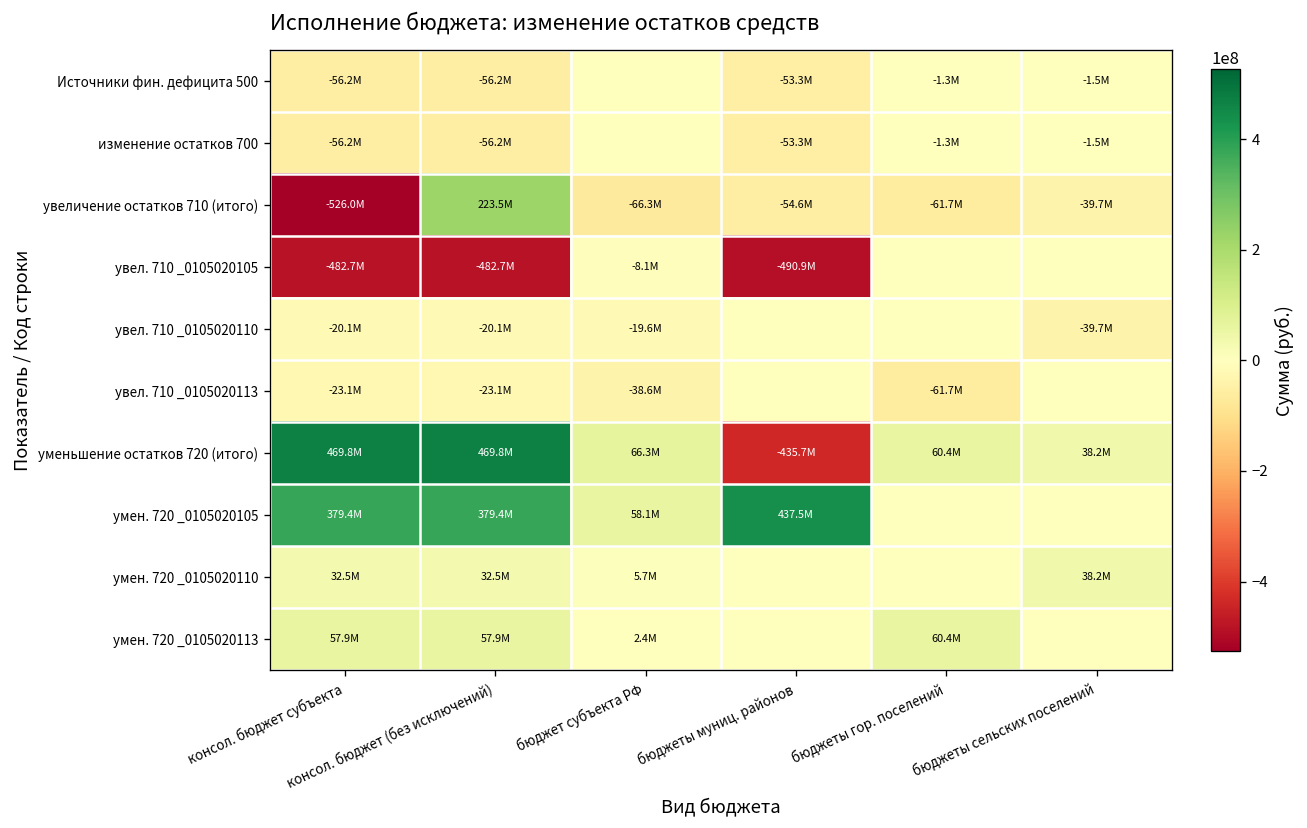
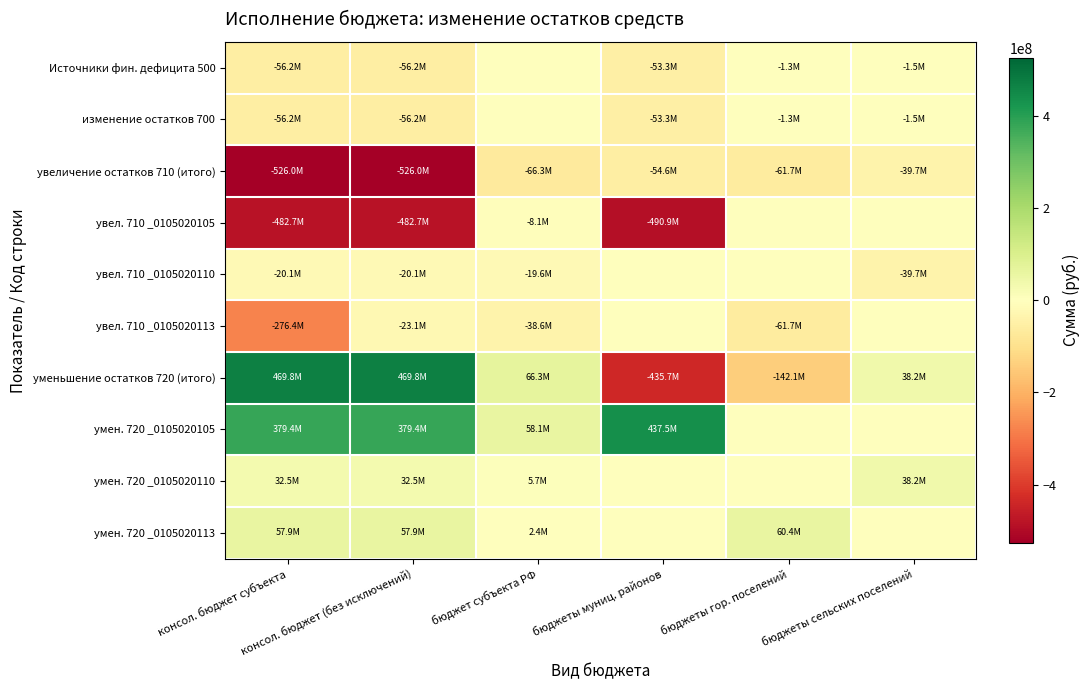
  {
    "Источники фин. дефицита 500": {
      "консол. бюджет субъекта": "-56.2M",
      "консол. бюджет (без исключений)": "-56.2M",
      "бюджеты муниц. районов": "-53.3M",
      "бюджеты гор. поселений": "-1.3M",
      "бюджеты сельских поселений": "-1.5M"
    },
    "изменение остатков 700": {
      "консол. бюджет субъекта": "-56.2M",
      "консол. бюджет (без исключений)": "-56.2M",
      "бюджеты муниц. районов": "-53.3M",
      "бюджеты гор. поселений": "-1.3M",
      "бюджеты сельских поселений": "-1.5M"
    },
    "увеличение остатков 710 (итого)": {
      "консол. бюджет субъекта": "-526.0M",
-     "консол. бюджет (без исключений)": "223.5M",
+     "консол. бюджет (без исключений)": "-526.0M",
      "бюджет субъекта РФ": "-66.3M",
      "бюджеты муниц. районов": "-54.6M",
      "бюджеты гор. поселений": "-61.7M",
      "бюджеты сельских поселений": "-39.7M"
    },
    "увел. 710 _0105020105": {
      "консол. бюджет субъекта": "-482.7M",
      "консол. бюджет (без исключений)": "-482.7M",
      "бюджет субъекта РФ": "-8.1M",
      "бюджеты муниц. районов": "-490.9M"
    },
    "увел. 710 _0105020110": {
      "консол. бюджет субъекта": "-20.1M",
      "консол. бюджет (без исключений)": "-20.1M",
      "бюджет субъекта РФ": "-19.6M",
      "бюджеты сельских поселений": "-39.7M"
    },
    "увел. 710 _0105020113": {
-     "консол. бюджет субъекта": "-23.1M",
+     "консол. бюджет субъекта": "-276.4M",
      "консол. бюджет (без исключений)": "-23.1M",
      "бюджет субъекта РФ": "-38.6M",
      "бюджеты гор. поселений": "-61.7M"
    },
    "уменьшение остатков 720 (итого)": {
      "консол. бюджет субъекта": "469.8M",
      "консол. бюджет (без исключений)": "469.8M",
      "бюджет субъекта РФ": "66.3M",
      "бюджеты муниц. районов": "-435.7M",
-     "бюджеты гор. поселений": "60.4M",
+     "бюджеты гор. поселений": "-142.1M",
      "бюджеты сельских поселений": "38.2M"
    },
    "умен. 720 _0105020105": {
      "консол. бюджет субъекта": "379.4M",
      "консол. бюджет (без исключений)": "379.4M",
      "бюджет субъекта РФ": "58.1M",
      "бюджеты муниц. районов": "437.5M"
    },
    "умен. 720 _0105020110": {
      "консол. бюджет субъекта": "32.5M",
      "консол. бюджет (без исключений)": "32.5M",
      "бюджет субъекта РФ": "5.7M",
      "бюджеты сельских поселений": "38.2M"
    },
    "умен. 720 _0105020113": {
      "консол. бюджет субъекта": "57.9M",
      "консол. бюджет (без исключений)": "57.9M",
      "бюджет субъекта РФ": "2.4M",
      "бюджеты гор. поселений": "60.4M"
    }
  }
